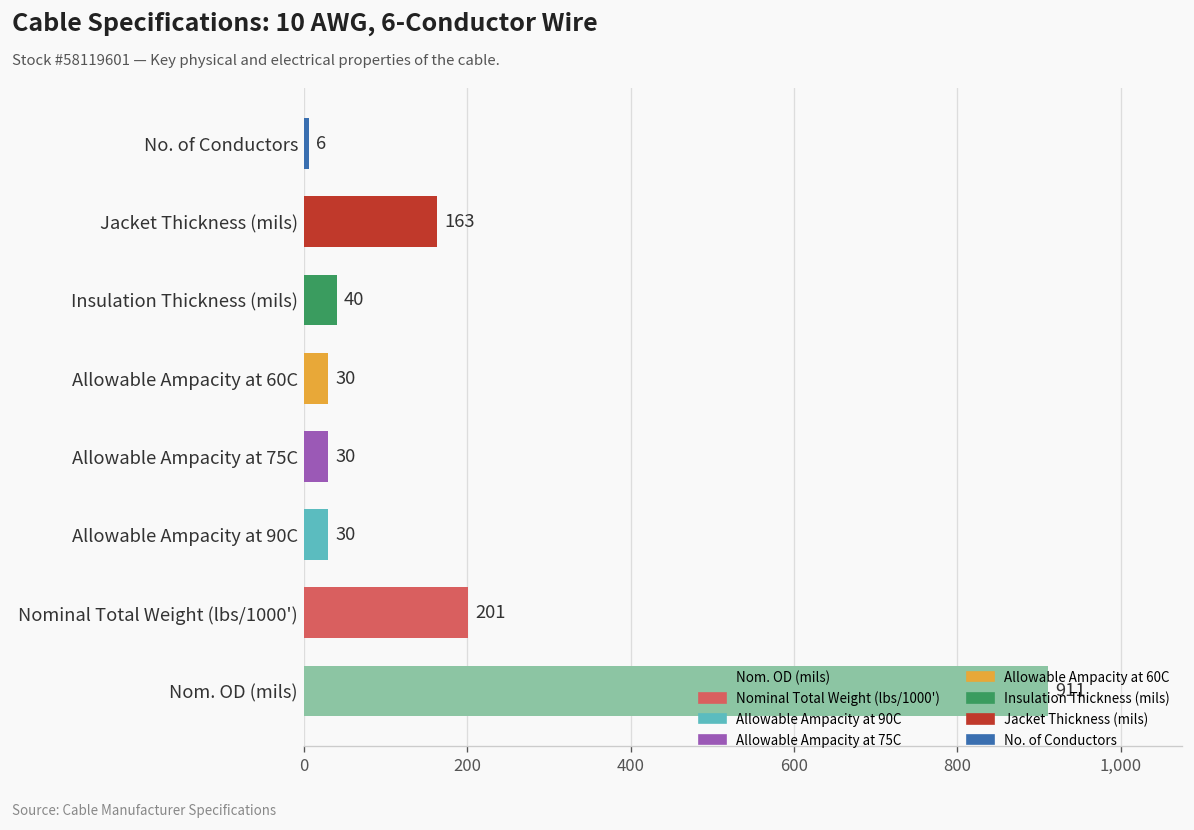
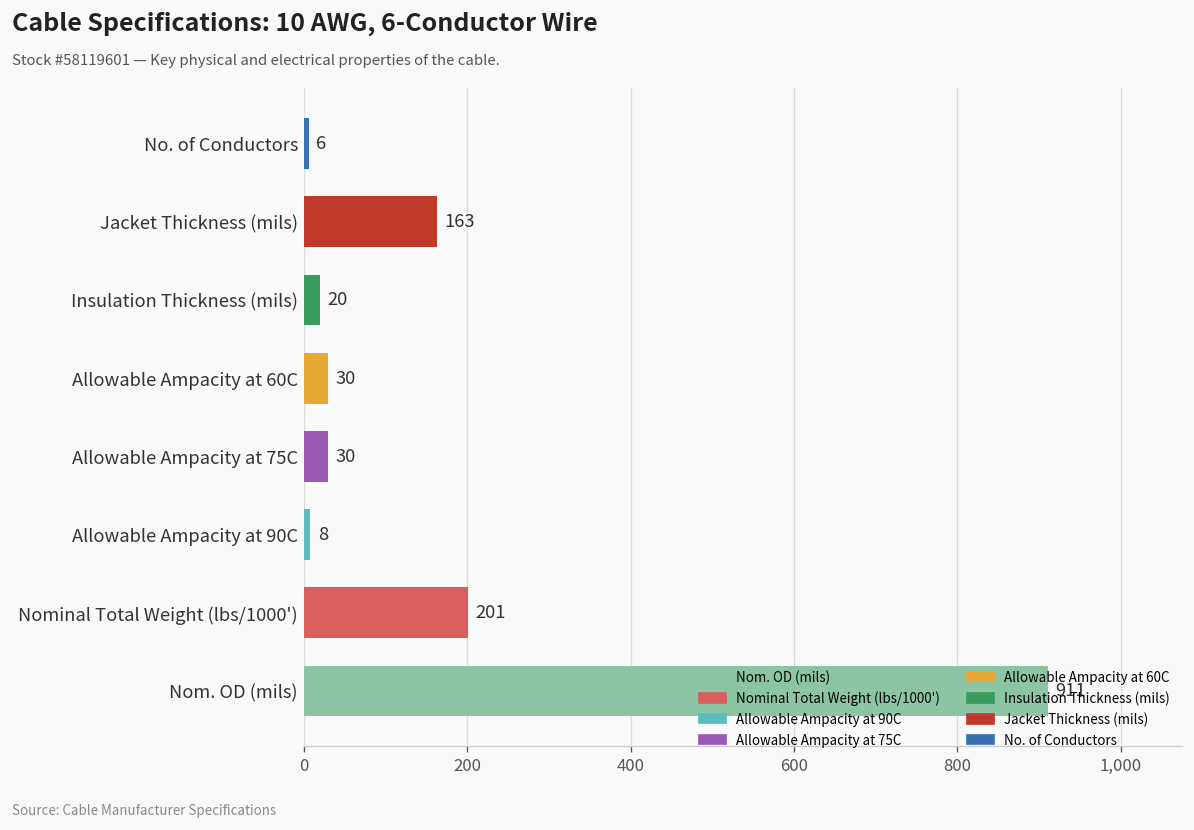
  {
    "No. of Conductors": 6,
    "Jacket Thickness (mils)": 163,
-   "Insulation Thickness (mils)": 40,
+   "Insulation Thickness (mils)": 20,
    "Allowable Ampacity at 60C": 30,
    "Allowable Ampacity at 75C": 30,
-   "Allowable Ampacity at 90C": 30,
+   "Allowable Ampacity at 90C": 8,
    "Nominal Total Weight (lbs/1000')": 201,
    "Nom. OD (mils)": 911
  }
